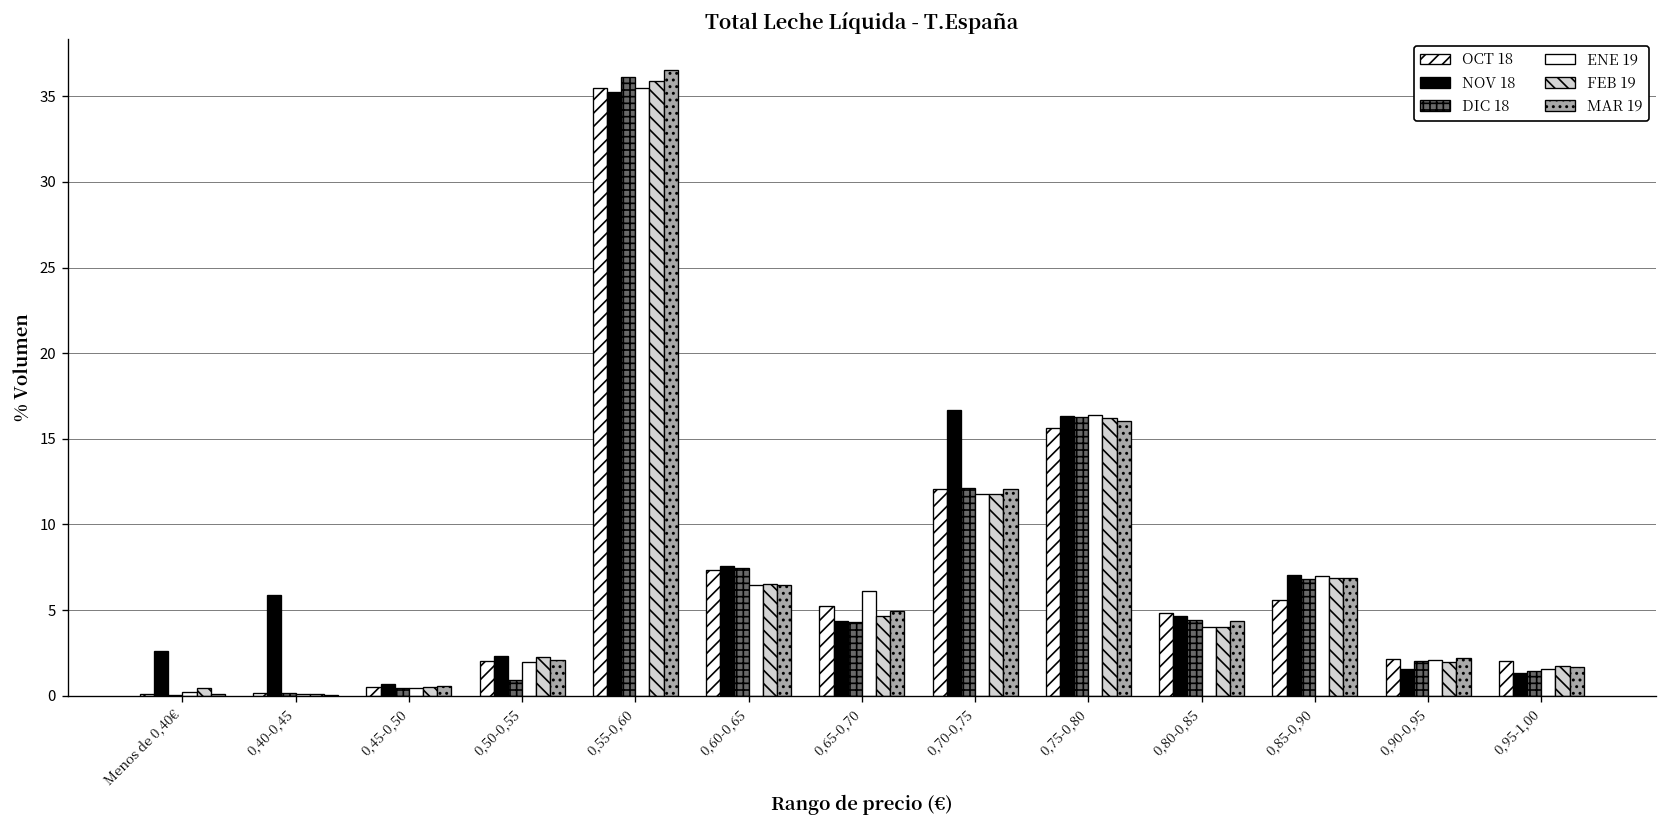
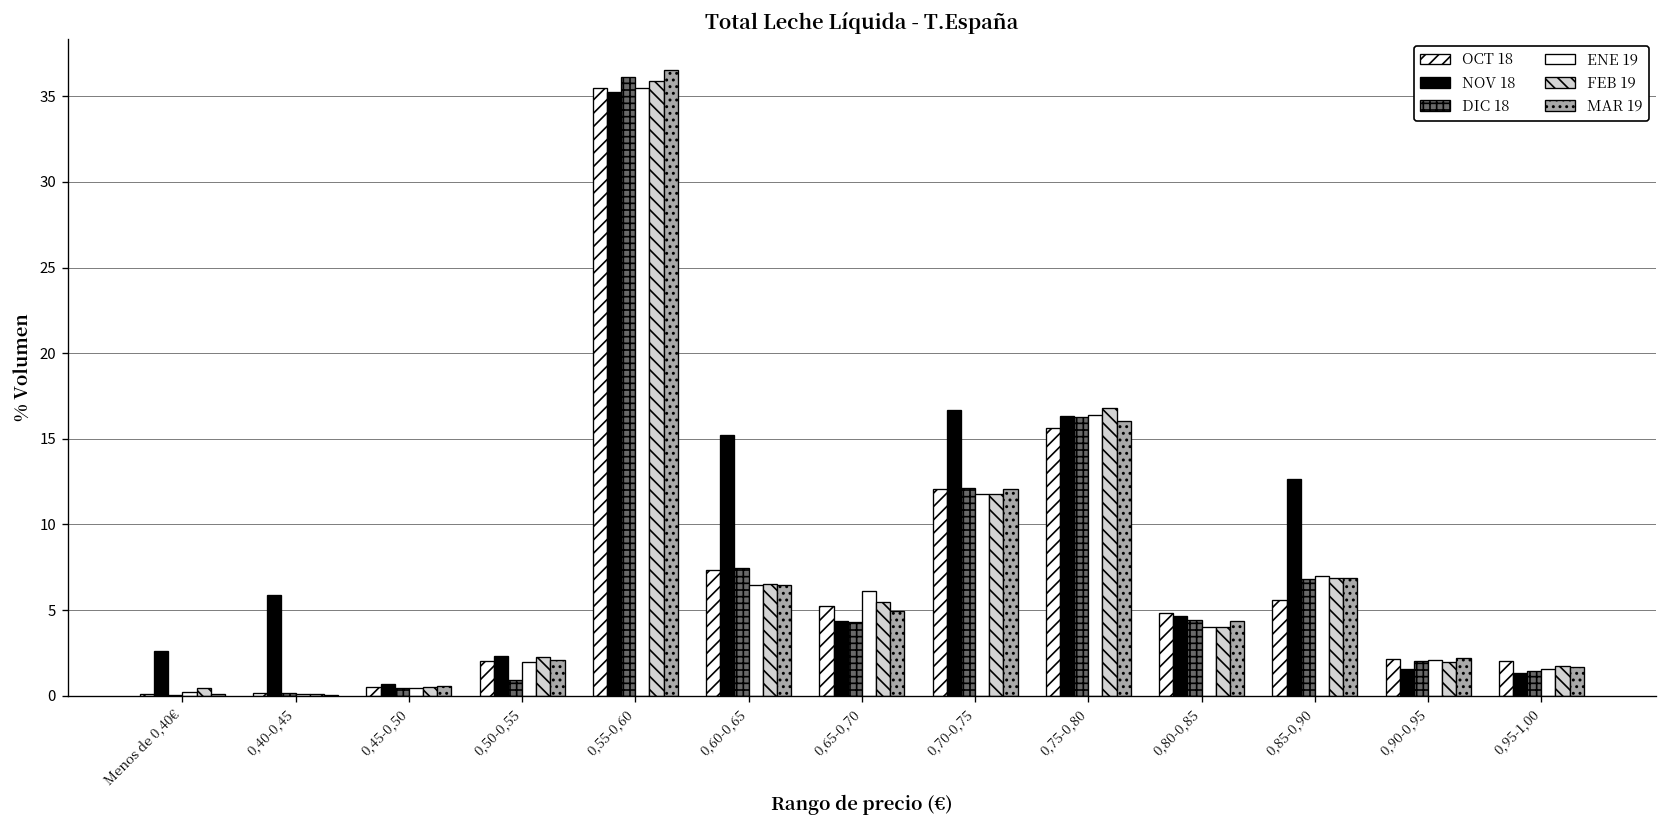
  {
    "NOV 18": {
      "Menos de 0,40€": 2.6,
      "0,40-0,45": 5.9,
      "0,45-0,50": 0.7,
      "0,50-0,55": 2.4,
      "0,55-0,60": 35.3,
-     "0,60-0,65": 7.6,
+     "0,60-0,65": 15.2,
      "0,65-0,70": 4.4,
      "0,70-0,75": 16.7,
      "0,75-0,80": 16.3,
      "0,80-0,85": 4.7,
-     "0,85-0,90": 7.0,
+     "0,85-0,90": 12.7,
      "0,90-0,95": 1.6,
      "0,95-1,00": 1.4
    },
    "DIC 18": {
      "0,40-0,45": 0.2,
      "0,45-0,50": 0.5,
      "0,50-0,55": 0.9,
      "0,55-0,60": 36.1,
      "0,60-0,65": 7.5,
      "0,65-0,70": 4.3,
      "0,70-0,75": 12.1,
      "0,75-0,80": 16.3,
      "0,80-0,85": 4.4,
      "0,85-0,90": 6.8,
      "0,90-0,95": 2.0,
      "0,95-1,00": 1.5
    },
    "FEB 19": {
      "Menos de 0,40€": 0.4,
      "0,45-0,50": 0.5,
      "0,50-0,55": 2.3,
      "0,55-0,60": 35.9,
      "0,60-0,65": 6.6,
-     "0,65-0,70": 4.7,
+     "0,65-0,70": 5.5,
      "0,70-0,75": 11.8,
-     "0,75-0,80": 16.2,
+     "0,75-0,80": 16.8,
      "0,80-0,85": 4.0,
      "0,85-0,90": 6.9,
      "0,90-0,95": 2.0,
      "0,95-1,00": 1.8
    },
    "MAR 19": {
      "0,45-0,50": 0.6,
      "0,50-0,55": 2.1,
      "0,55-0,60": 36.5,
      "0,60-0,65": 6.5,
      "0,65-0,70": 5.0,
      "0,70-0,75": 12.1,
      "0,75-0,80": 16.1,
      "0,80-0,85": 4.4,
      "0,85-0,90": 6.9,
      "0,90-0,95": 2.2,
      "0,95-1,00": 1.7
    }
  }
